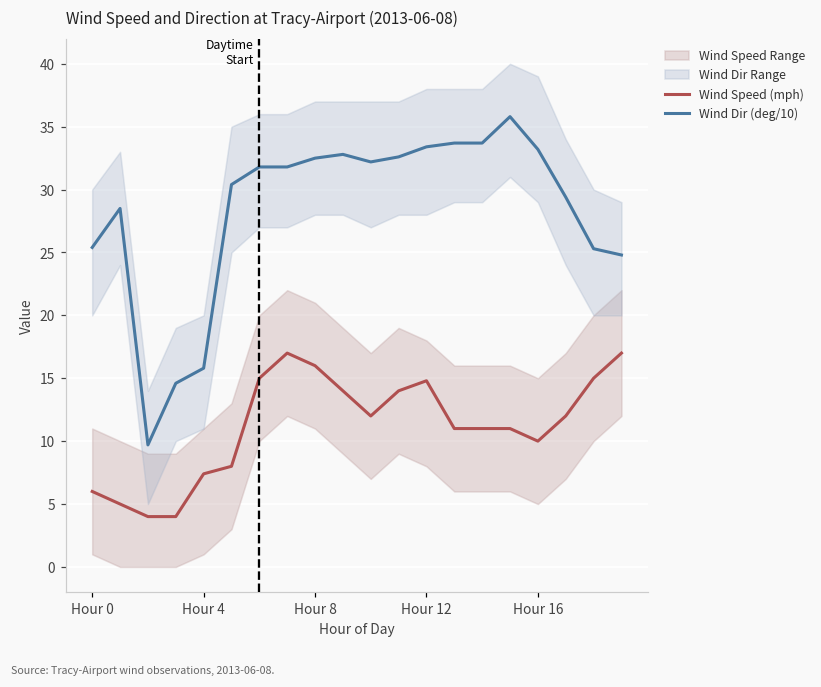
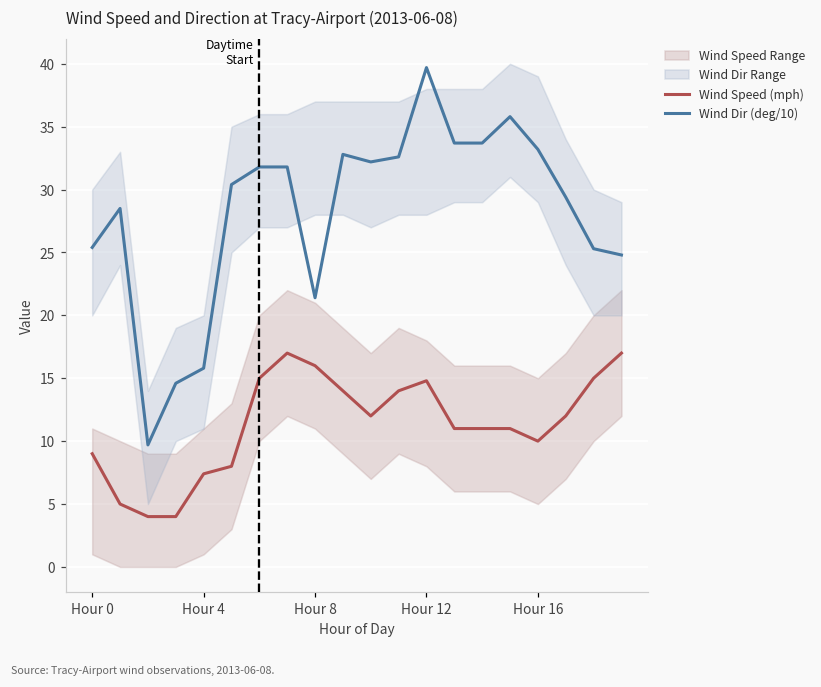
  {
    "Wind Speed (mph)": {
-     "Hour 0": 6,
+     "Hour 0": 9,
      "Hour 4": 7.4,
      "Hour 8": 16,
      "Hour 12": 15,
      "Hour 16": 10
    },
    "Wind Dir (deg/10)": {
      "Hour 0": 25.4,
      "Hour 4": 15.8,
-     "Hour 8": 32.5,
-     "Hour 12": 33.4,
+     "Hour 8": 21.4,
+     "Hour 12": 39.7,
      "Hour 16": 33.2
    }
  }
